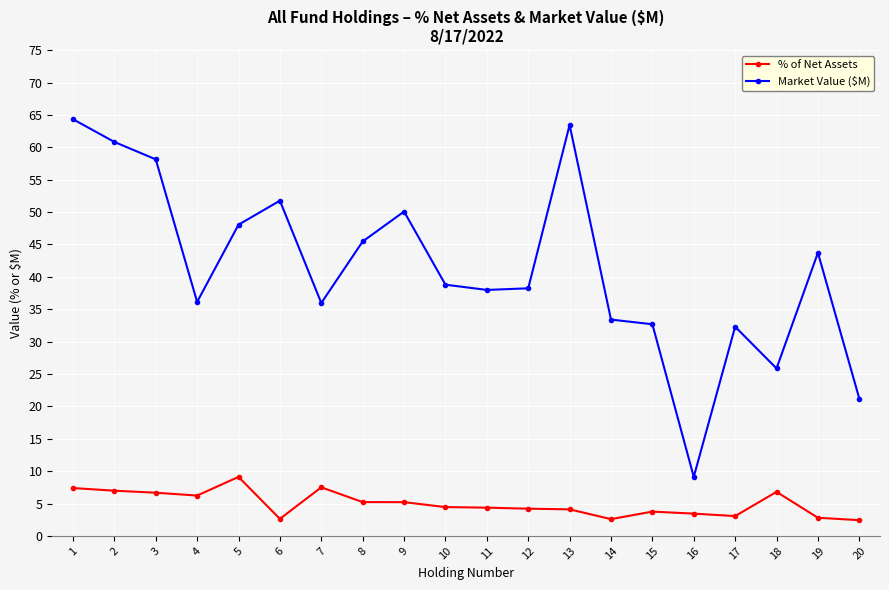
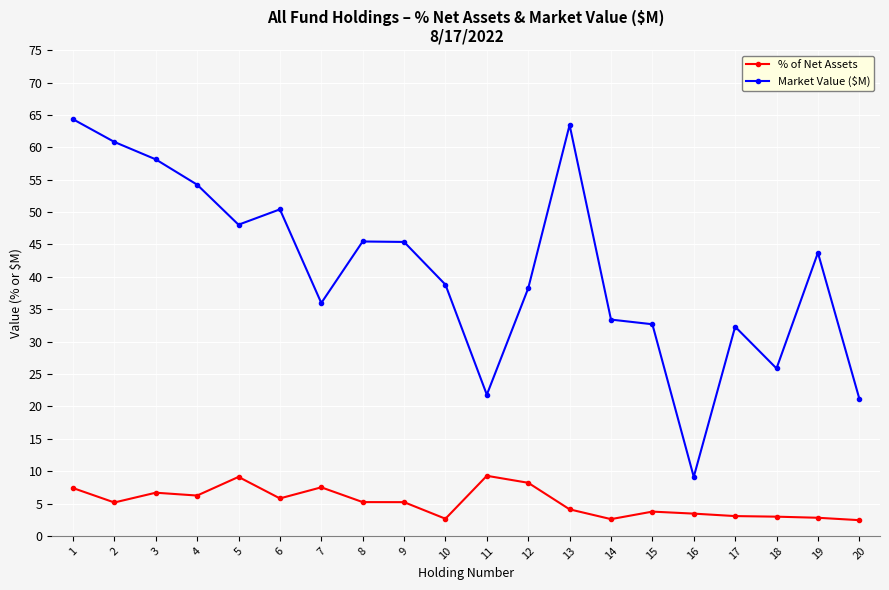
  {
    "% of Net Assets": {
      "1": 7,
-     "2": 7,
+     "2": 5,
      "3": 7,
      "4": 6,
      "5": 9,
-     "6": 3,
+     "6": 6,
      "7": 8,
      "8": 5,
      "9": 5,
-     "10": 4,
-     "11": 4,
-     "12": 4,
+     "10": 3,
+     "11": 9,
+     "12": 8,
      "13": 4,
      "14": 3,
      "15": 4,
      "16": 3,
      "17": 3,
-     "18": 7,
+     "18": 3,
      "19": 3,
      "20": 2
    },
    "Market Value ($M)": {
      "1": 64,
      "2": 61,
      "3": 58,
-     "4": 36,
+     "4": 54,
      "5": 48,
-     "6": 52,
+     "6": 50,
      "7": 36,
      "8": 45,
-     "9": 50,
+     "9": 45,
      "10": 39,
-     "11": 38,
+     "11": 22,
      "12": 38,
      "13": 63,
      "14": 33,
      "15": 33,
      "16": 9,
      "17": 32,
      "18": 26,
      "19": 44,
      "20": 21
    }
  }
